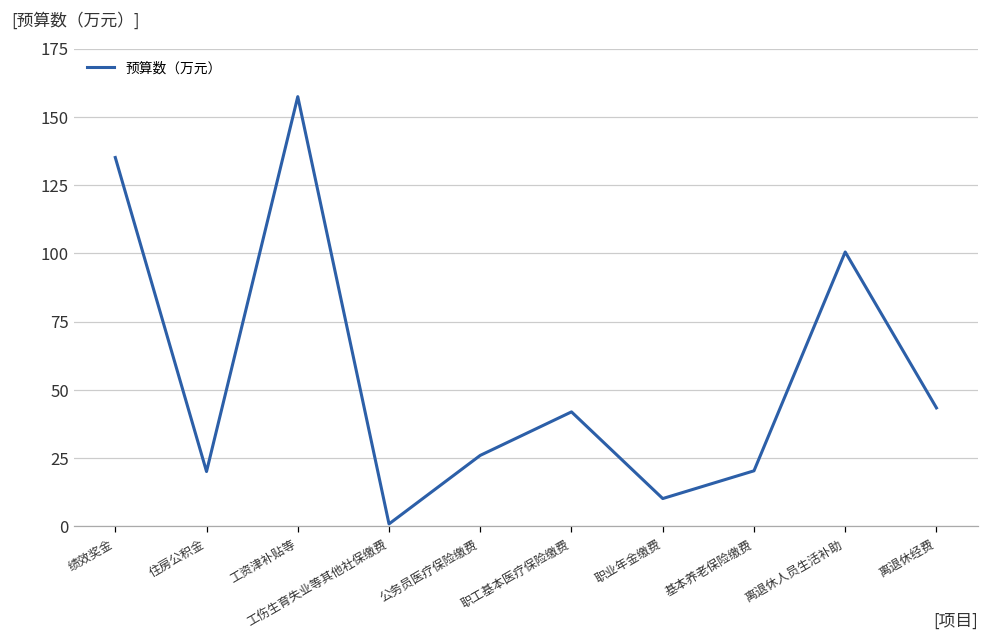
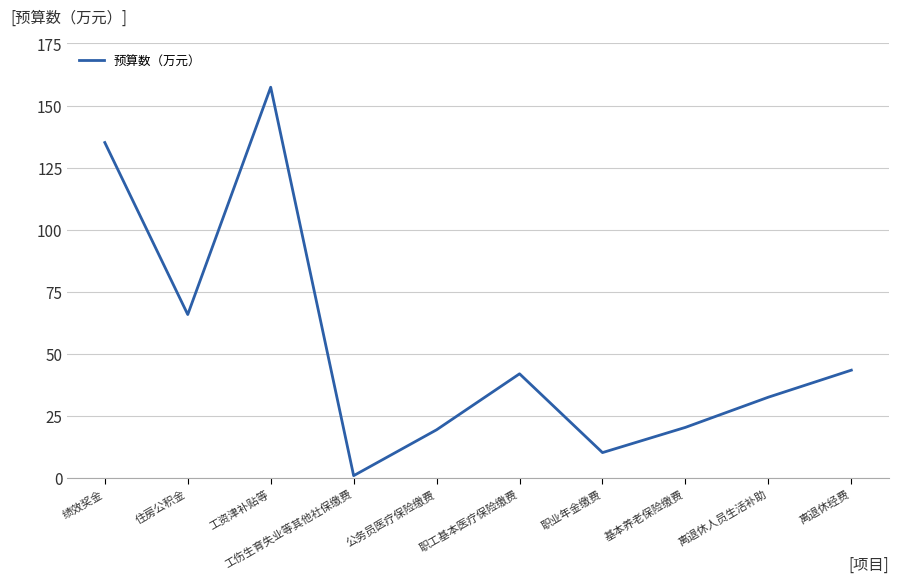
  {
    "绩效奖金": 135,
-   "住房公积金": 20,
+   "住房公积金": 66,
    "工资津补贴等": 157,
    "工伤生育失业等其他社保缴费": 1,
-   "公务员医疗保险缴费": 26,
+   "公务员医疗保险缴费": 19,
    "职工基本医疗保险缴费": 42,
    "职业年金缴费": 10,
    "基本养老保险缴费": 20,
-   "离退休人员生活补助": 100,
+   "离退休人员生活补助": 32,
    "离退休经费": 43
  }
